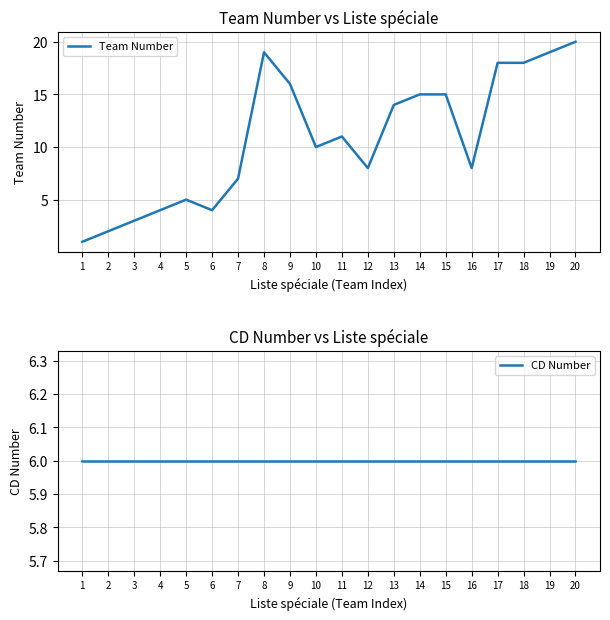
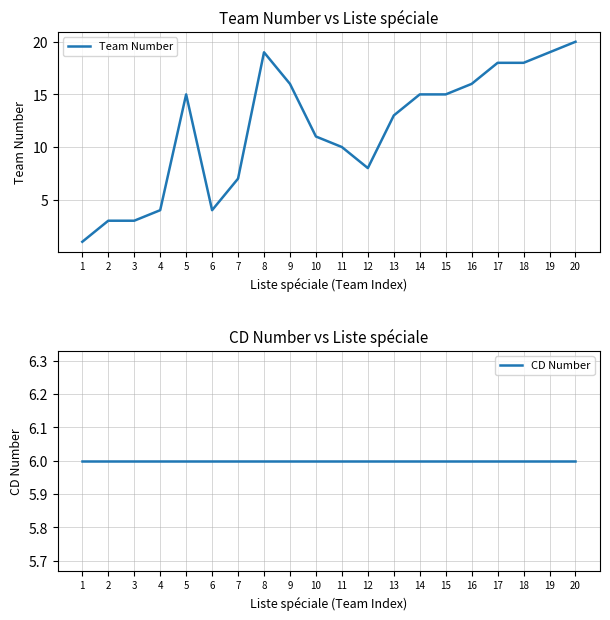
  {
    "Team Number vs Liste spéciale": {
      "1": 1,
-     "2": 2,
+     "2": 3,
      "3": 3,
      "4": 4,
-     "5": 5,
+     "5": 15,
      "6": 4,
      "7": 7,
      "8": 19,
      "9": 16,
-     "10": 10,
-     "11": 11,
+     "10": 11,
+     "11": 10,
      "12": 8,
-     "13": 14,
+     "13": 13,
      "14": 15,
      "15": 15,
-     "16": 8,
+     "16": 16,
      "17": 18,
      "18": 18,
      "19": 19,
      "20": 20
    },
    "CD Number vs Liste spéciale": {
      "1": 6.00,
      "2": 6.00,
      "3": 6.00,
      "4": 6.00,
      "5": 6.00,
      "6": 6.00,
      "7": 6.00,
      "8": 6.00,
      "9": 6.00,
      "10": 6.00,
      "11": 6.00,
      "12": 6.00,
      "13": 6.00,
      "14": 6.00,
      "15": 6.00,
      "16": 6.00,
      "17": 6.00,
      "18": 6.00,
      "19": 6.00,
      "20": 6.00
    }
  }
